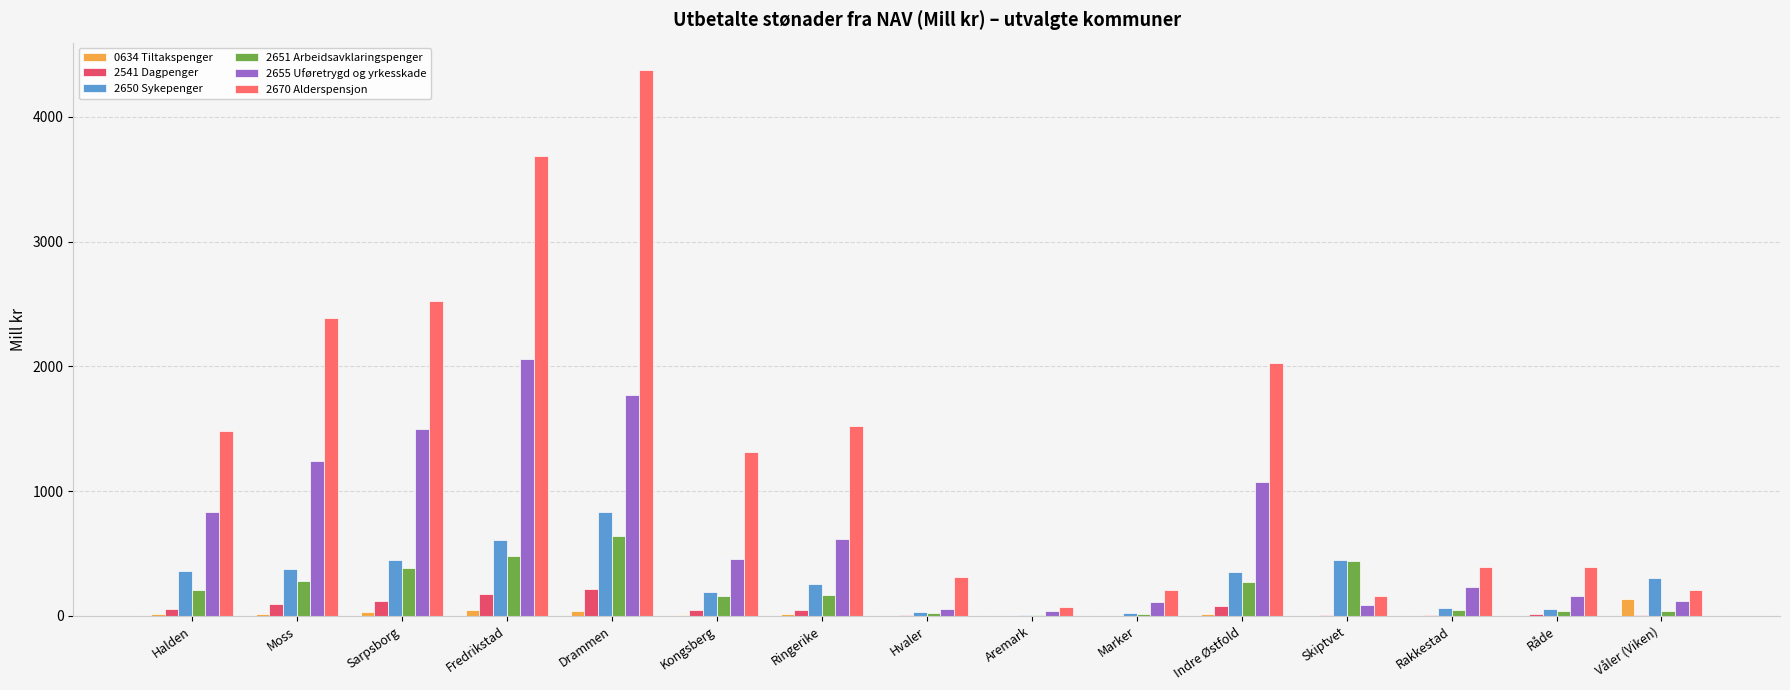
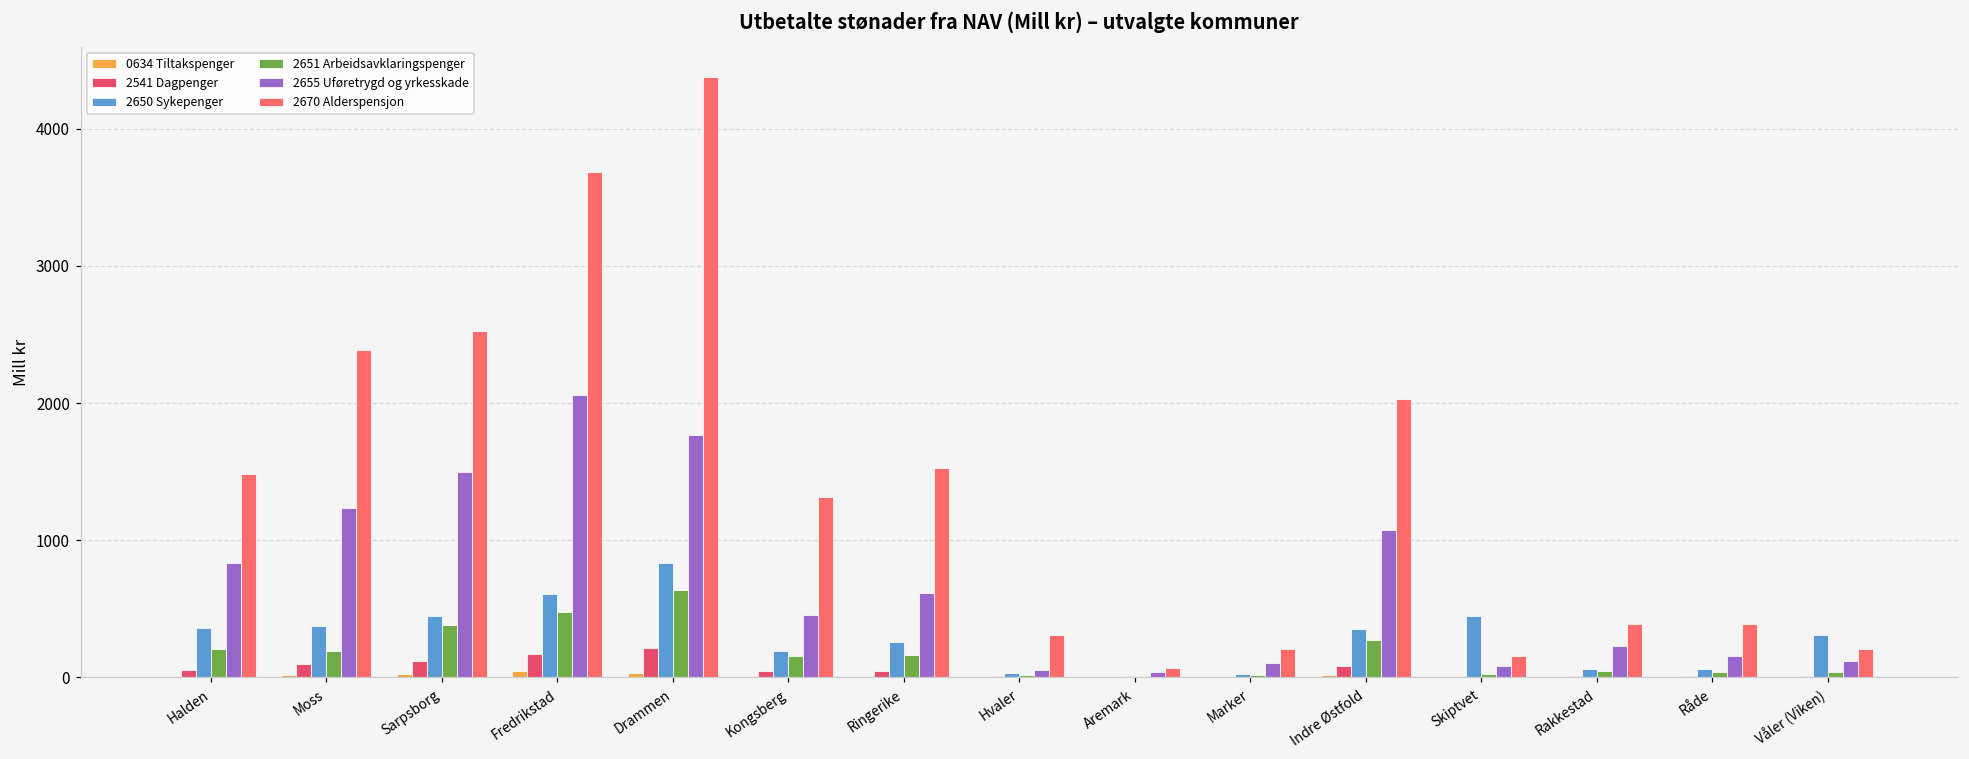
  {
    "0634 Tiltakspenger": {
      "Sarpsborg": 30,
      "Fredrikstad": 40,
      "Drammen": 40,
-     "Våler (Viken)": 130
+     "Våler (Viken)": 0
    },
    "2650 Sykepenger": {
      "Halden": 360,
      "Moss": 380,
      "Sarpsborg": 450,
      "Fredrikstad": 610,
      "Drammen": 840,
      "Kongsberg": 190,
      "Ringerike": 260,
      "Hvaler": 30,
      "Marker": 20,
      "Indre Østfold": 350,
      "Skiptvet": 450,
      "Rakkestad": 60,
      "Råde": 60,
      "Våler (Viken)": 310
    },
    "2651 Arbeidsavklaringspenger": {
      "Halden": 210,
-     "Moss": 280,
+     "Moss": 200,
      "Sarpsborg": 380,
      "Fredrikstad": 480,
      "Drammen": 640,
      "Kongsberg": 160,
      "Ringerike": 170,
      "Hvaler": 20,
      "Indre Østfold": 270,
-     "Skiptvet": 440,
+     "Skiptvet": 20,
      "Rakkestad": 50,
      "Råde": 40,
      "Våler (Viken)": 40
    },
    "2655 Uføretrygd og yrkesskade": {
      "Halden": 840,
      "Moss": 1240,
      "Sarpsborg": 1500,
      "Fredrikstad": 2060,
      "Drammen": 1770,
      "Kongsberg": 450,
      "Ringerike": 620,
      "Hvaler": 60,
      "Aremark": 40,
      "Marker": 110,
      "Indre Østfold": 1070,
      "Skiptvet": 80,
      "Rakkestad": 230,
      "Råde": 160,
      "Våler (Viken)": 120
    }
  }
